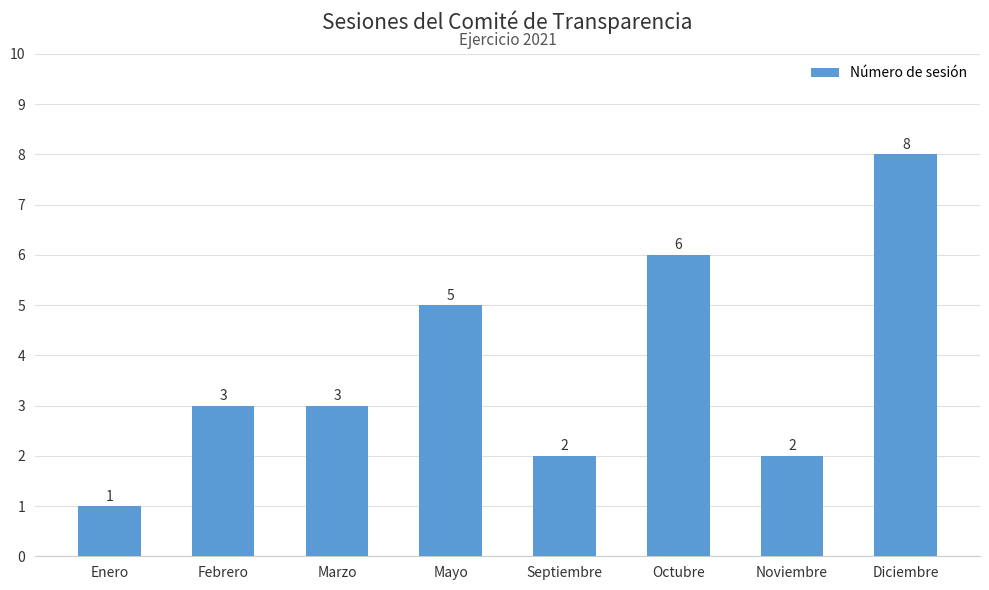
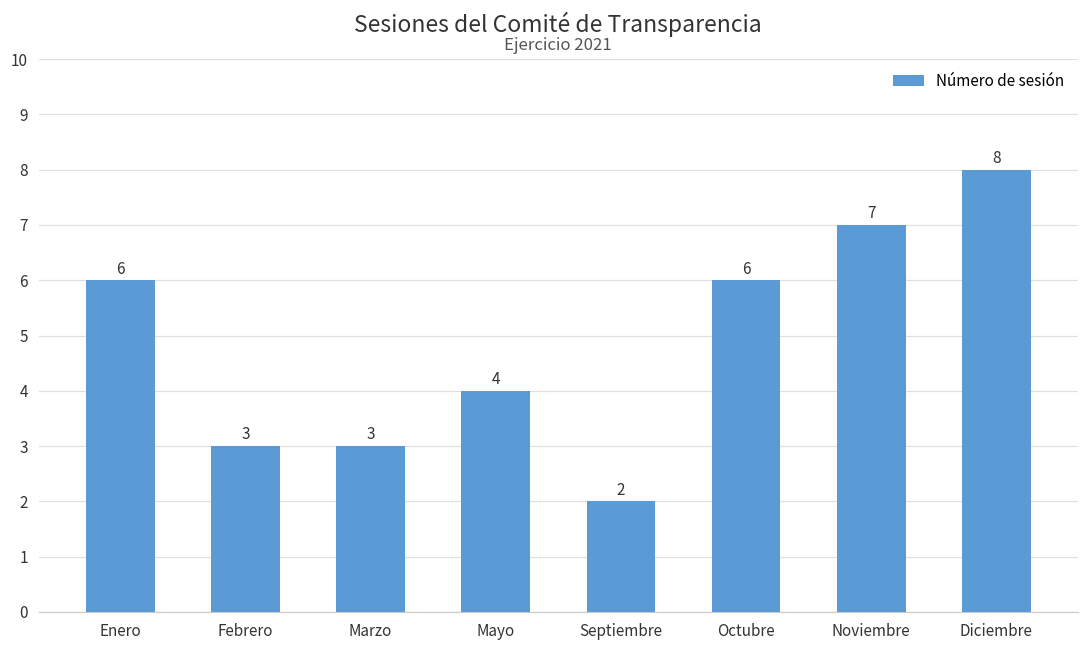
  {
-   "Enero": 1,
+   "Enero": 6,
    "Febrero": 3,
    "Marzo": 3,
-   "Mayo": 5,
+   "Mayo": 4,
    "Septiembre": 2,
    "Octubre": 6,
-   "Noviembre": 2,
+   "Noviembre": 7,
    "Diciembre": 8
  }
